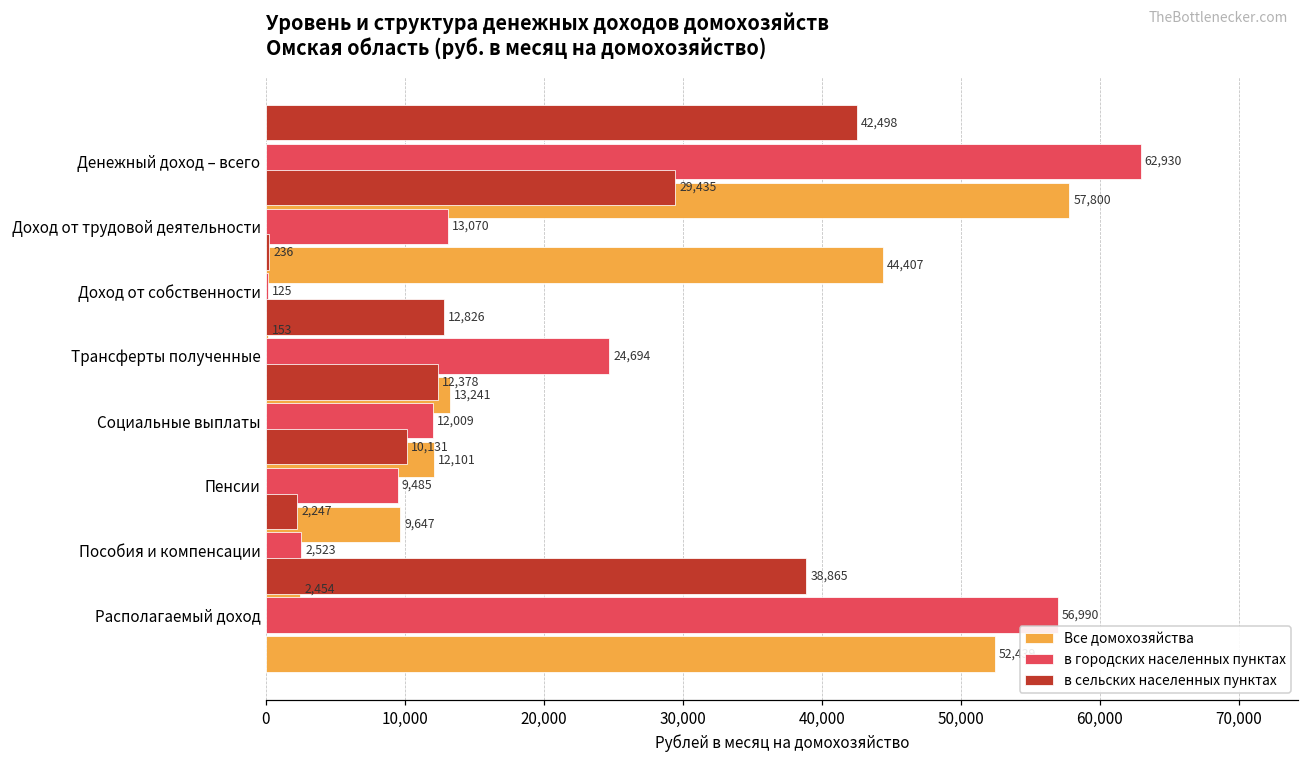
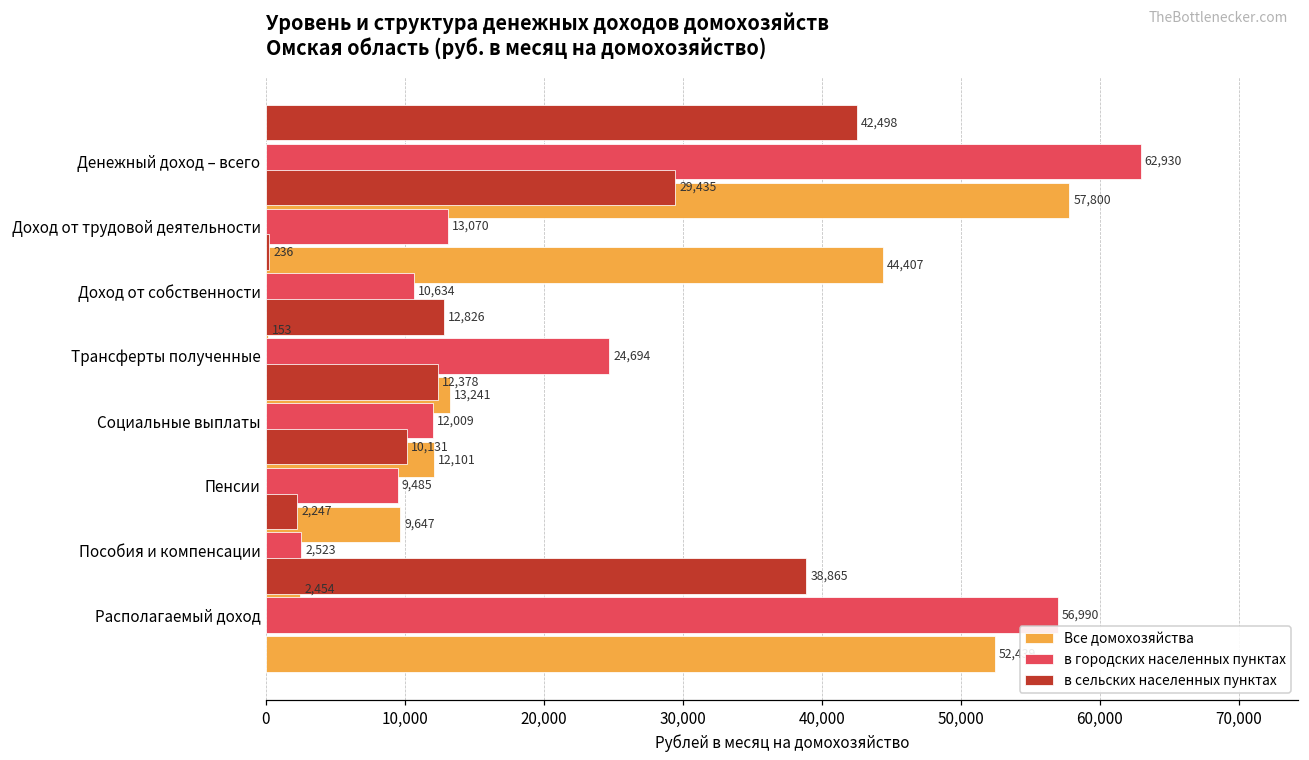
  {
    "в городских населенных пунктах": {
      "Денежный доход – всего": "62,930",
      "Доход от трудовой деятельности": "13,070",
-     "Доход от собственности": "125",
+     "Доход от собственности": "10,634",
      "Трансферты полученные": "24,694",
      "Социальные выплаты": "12,009",
      "Пенсии": "9,485",
      "Пособия и компенсации": "2,523",
      "Располагаемый доход": "56,990"
    }
  }
